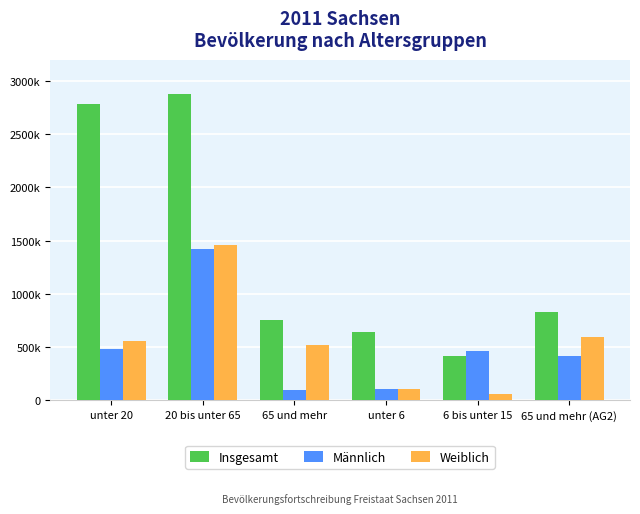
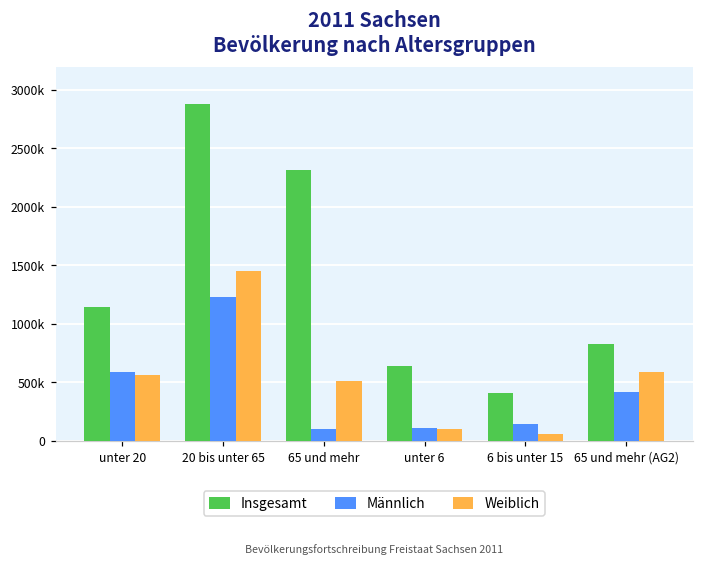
  {
    "Insgesamt": {
-     "unter 20": 2790000,
+     "unter 20": 1150000,
      "20 bis unter 65": 2880000,
-     "65 und mehr": 750000,
+     "65 und mehr": 2310000,
      "unter 6": 640000,
      "6 bis unter 15": 410000,
      "65 und mehr (AG2)": 830000
    },
    "Männlich": {
-     "unter 20": 480000,
-     "20 bis unter 65": 1420000,
+     "unter 20": 590000,
+     "20 bis unter 65": 1230000,
      "65 und mehr": 100000,
      "unter 6": 100000,
-     "6 bis unter 15": 460000,
+     "6 bis unter 15": 140000,
      "65 und mehr (AG2)": 410000
    },
    "Weiblich": {
      "unter 20": 560000,
      "20 bis unter 65": 1450000,
      "65 und mehr": 510000,
      "unter 6": 100000,
      "6 bis unter 15": 50000,
      "65 und mehr (AG2)": 590000
    }
  }
